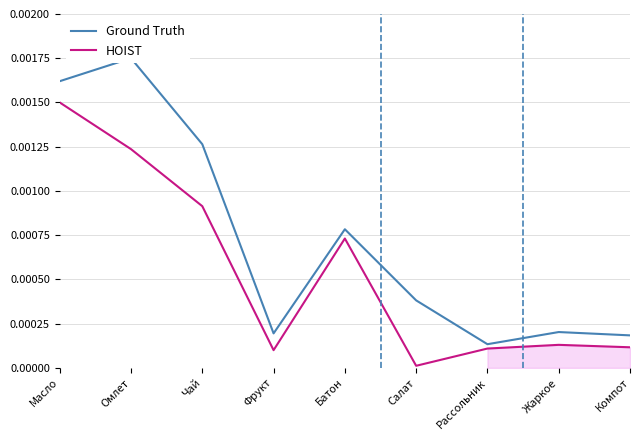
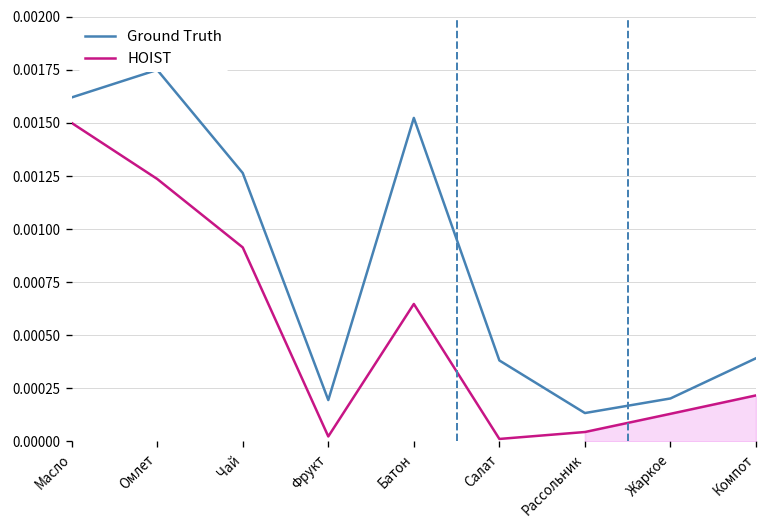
  {
    "Ground Truth": {
      "Масло": 0.00162,
      "Чай": 0.00126,
      "Фрукт": 0.00019,
-     "Батон": 0.00078,
+     "Батон": 0.00152,
      "Салат": 0.00038,
      "Рассольник": 0.00013,
      "Жаркое": 0.00020,
-     "Компот": 0.00018
+     "Компот": 0.00039
    },
    "HOIST": {
      "Масло": 0.00150,
      "Омлет": 0.00124,
      "Чай": 0.00091,
-     "Фрукт": 0.00010,
-     "Батон": 0.00073,
+     "Фрукт": 0.00002,
+     "Батон": 0.00065,
      "Салат": 0.00001,
-     "Рассольник": 0.00011,
-     "Компот": 0.00012
+     "Рассольник": 0.00004,
+     "Компот": 0.00022
    }
  }
